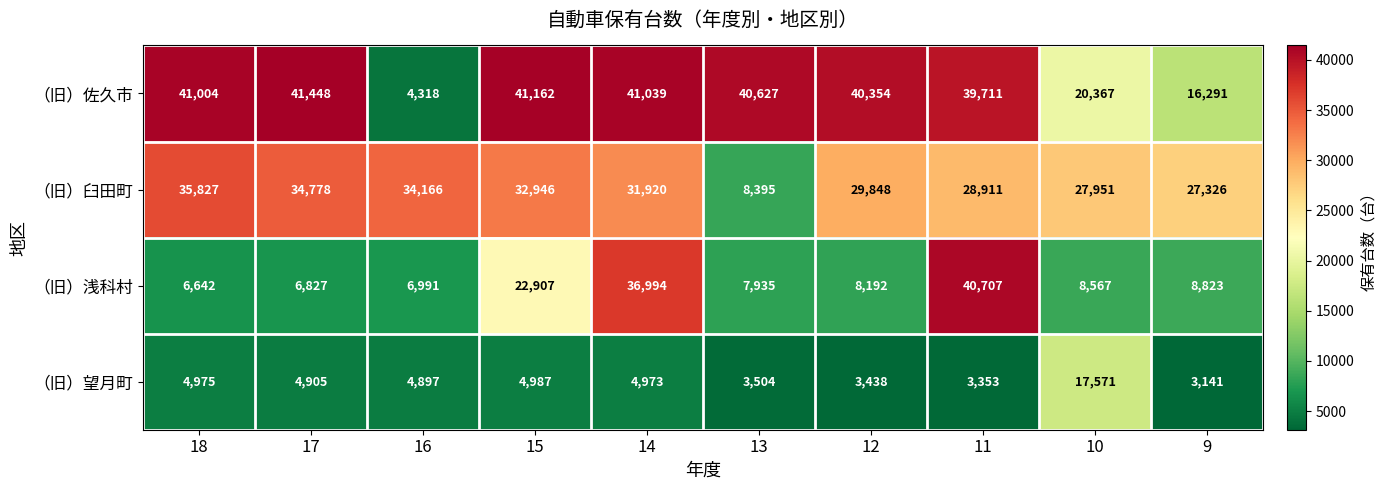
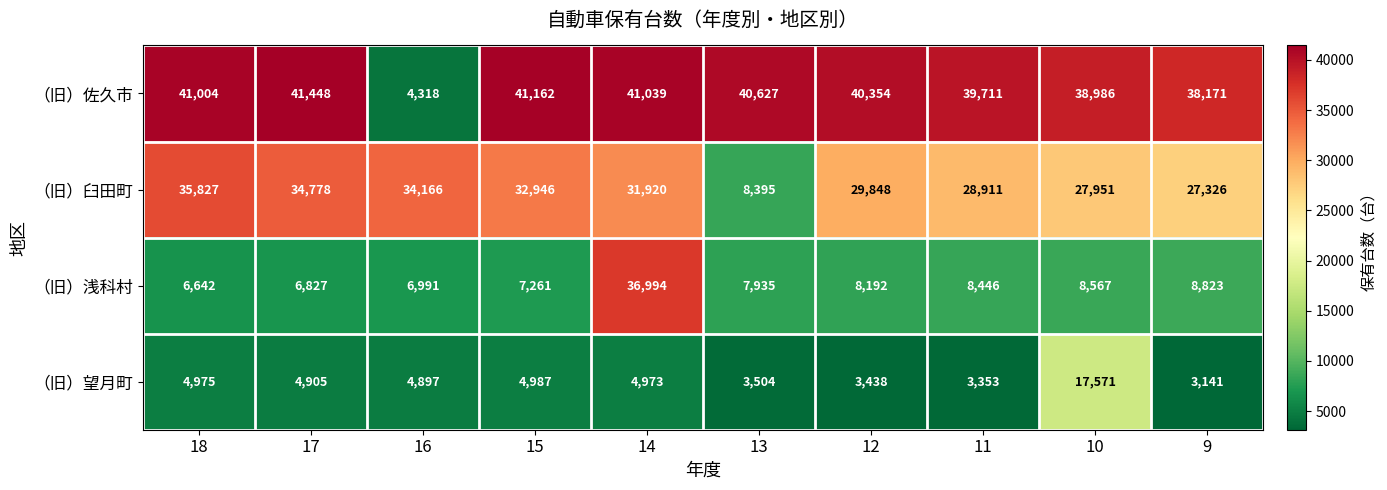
  {
    "（旧）佐久市": {
      "18": "41,004",
      "17": "41,448",
      "16": "4,318",
      "15": "41,162",
      "14": "41,039",
      "13": "40,627",
      "12": "40,354",
      "11": "39,711",
-     "10": "20,367",
-     "9": "16,291"
+     "10": "38,986",
+     "9": "38,171"
    },
    "（旧）臼田町": {
      "18": "35,827",
      "17": "34,778",
      "16": "34,166",
      "15": "32,946",
      "14": "31,920",
      "13": "8,395",
      "12": "29,848",
      "11": "28,911",
      "10": "27,951",
      "9": "27,326"
    },
    "（旧）浅科村": {
      "18": "6,642",
      "17": "6,827",
      "16": "6,991",
-     "15": "22,907",
+     "15": "7,261",
      "14": "36,994",
      "13": "7,935",
      "12": "8,192",
-     "11": "40,707",
+     "11": "8,446",
      "10": "8,567",
      "9": "8,823"
    },
    "（旧）望月町": {
      "18": "4,975",
      "17": "4,905",
      "16": "4,897",
      "15": "4,987",
      "14": "4,973",
      "13": "3,504",
      "12": "3,438",
      "11": "3,353",
      "10": "17,571",
      "9": "3,141"
    }
  }
